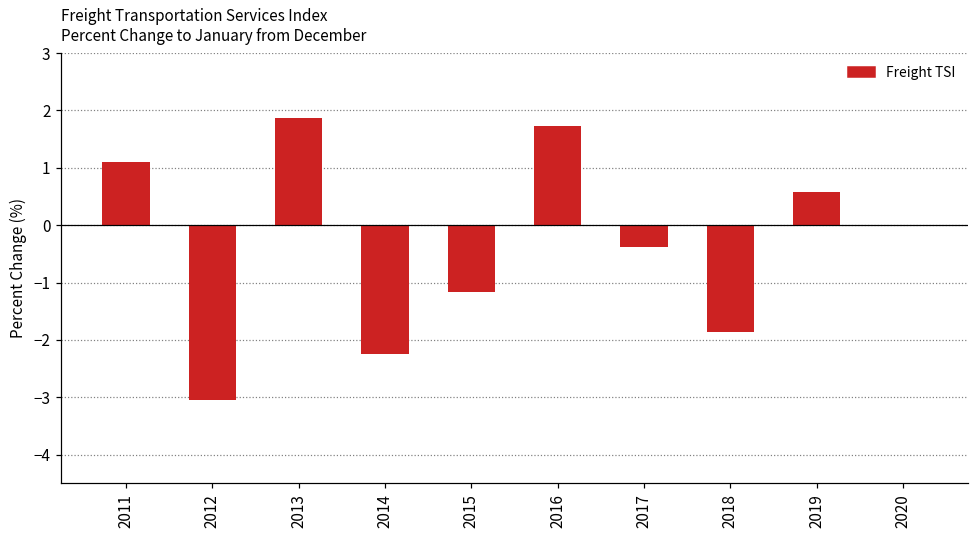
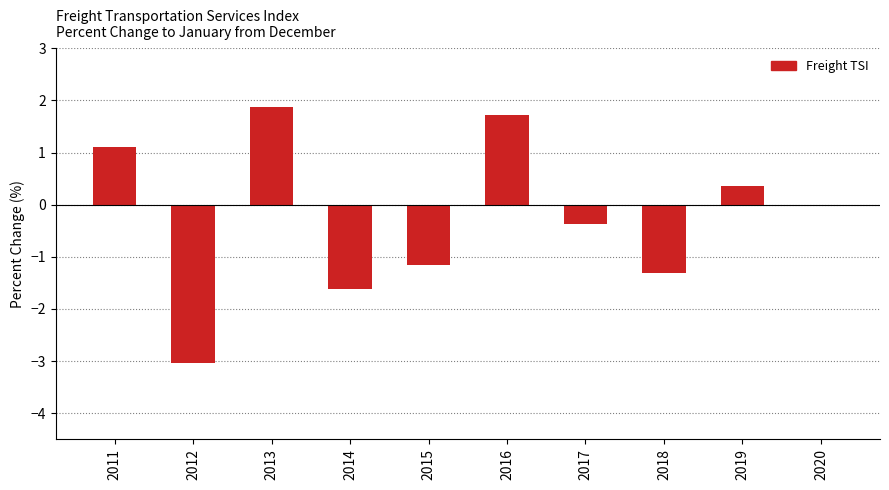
  {
    "2011": 1.1,
    "2012": -3.0,
    "2013": 1.9,
-   "2014": -2.2,
+   "2014": -1.6,
    "2015": -1.2,
    "2016": 1.7,
    "2017": -0.4,
-   "2018": -1.9,
-   "2019": 0.6,
+   "2018": -1.3,
+   "2019": 0.4,
    "2020": 0.0
  }
